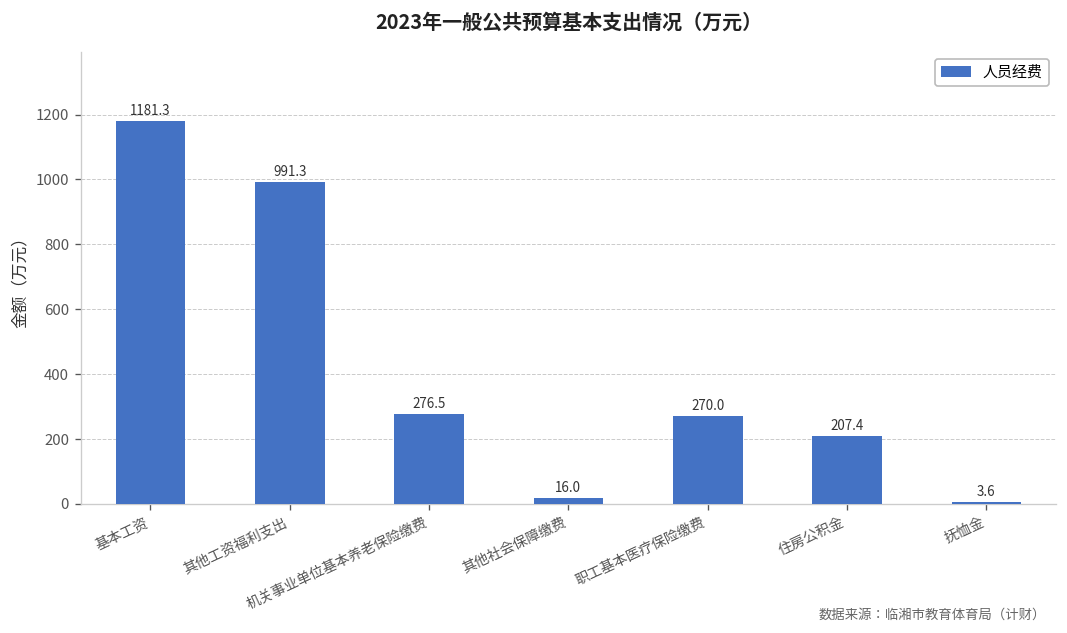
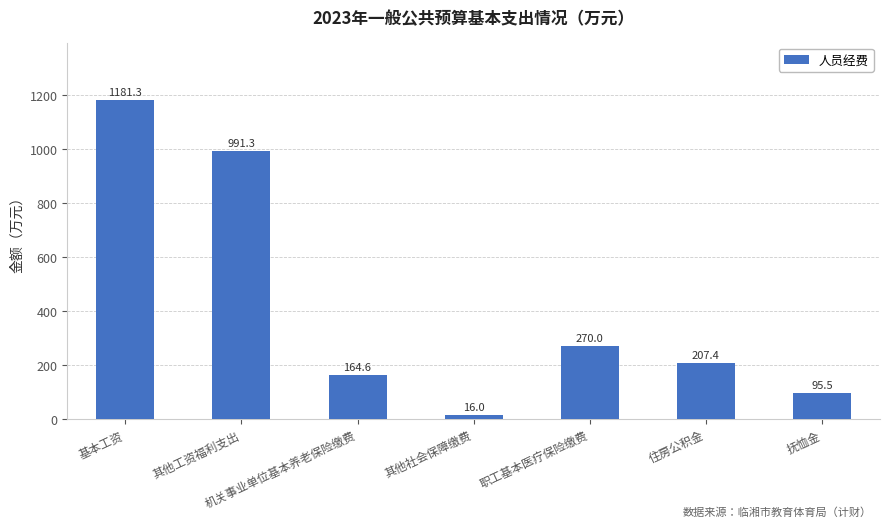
  {
    "基本工资": 1181.3,
    "其他工资福利支出": 991.3,
-   "机关事业单位基本养老保险缴费": 276.5,
+   "机关事业单位基本养老保险缴费": 164.6,
    "其他社会保障缴费": 16.0,
    "职工基本医疗保险缴费": 270.0,
    "住房公积金": 207.4,
-   "抚恤金": 3.6
+   "抚恤金": 95.5
  }
